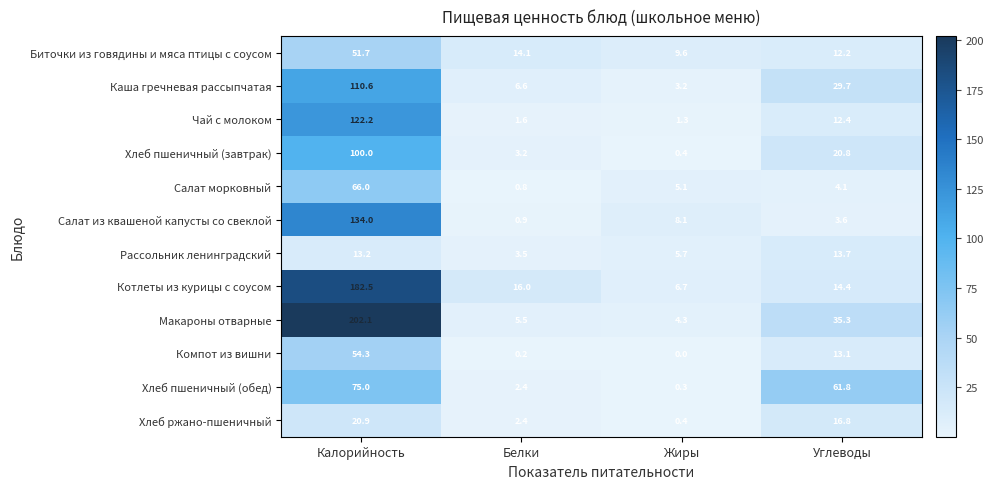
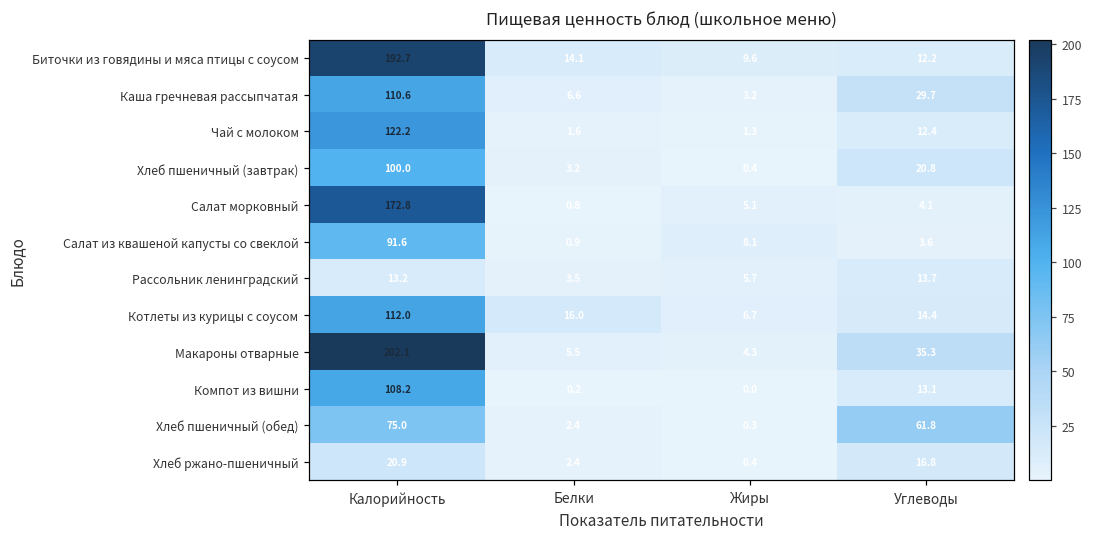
  {
    "Биточки из говядины и мяса птицы с соусом": {
-     "Калорийность": 51.7
+     "Калорийность": 192.7
    },
    "Каша гречневая рассыпчатая": {
      "Калорийность": 110.6,
      "Углеводы": 29.7
    },
    "Чай с молоком": {
      "Калорийность": 122.2
    },
    "Хлеб пшеничный (завтрак)": {
      "Калорийность": 100.0,
      "Углеводы": 20.8
    },
    "Салат морковный": {
-     "Калорийность": 66.0
+     "Калорийность": 172.8
    },
    "Салат из квашеной капусты со свеклой": {
-     "Калорийность": 134.0
+     "Калорийность": 91.6
    },
    "Котлеты из курицы с соусом": {
-     "Калорийность": 182.5
+     "Калорийность": 112.0
    },
    "Макароны отварные": {
      "Углеводы": 35.3
    },
    "Компот из вишни": {
-     "Калорийность": 54.3
+     "Калорийность": 108.2
    },
    "Хлеб пшеничный (обед)": {
      "Калорийность": 75.0,
      "Углеводы": 61.8
    },
    "Хлеб ржано-пшеничный": {
      "Калорийность": 20.9
    }
  }
